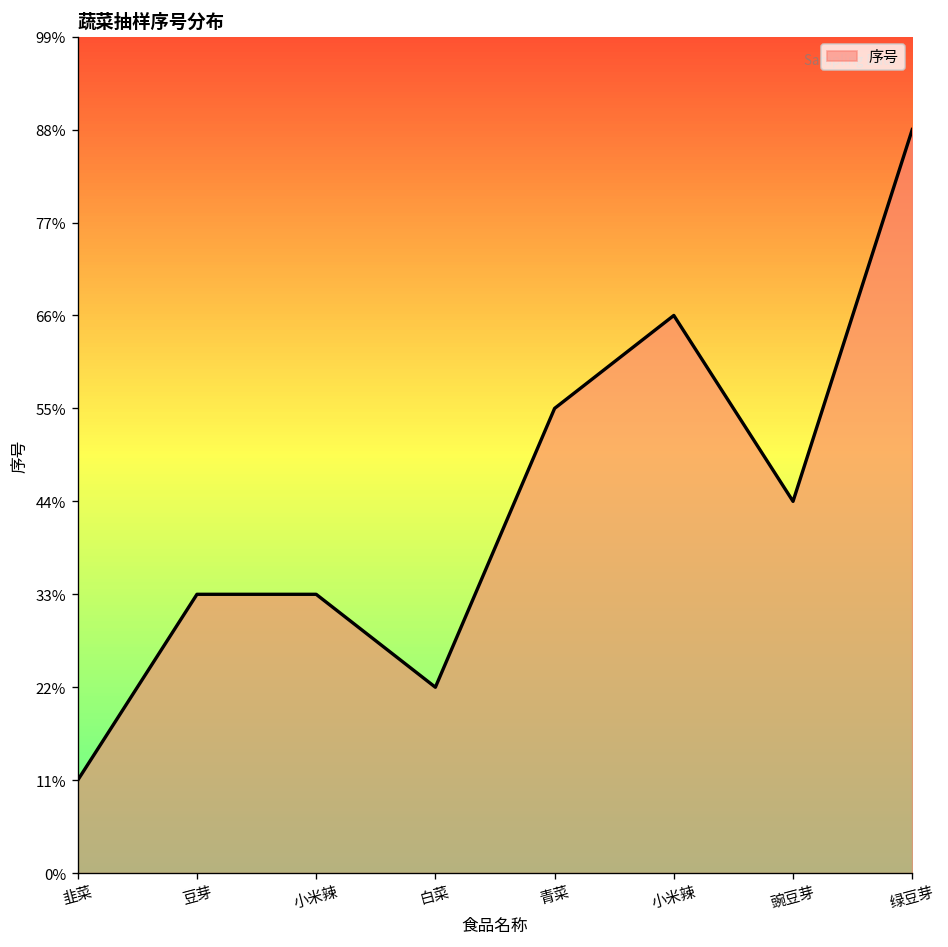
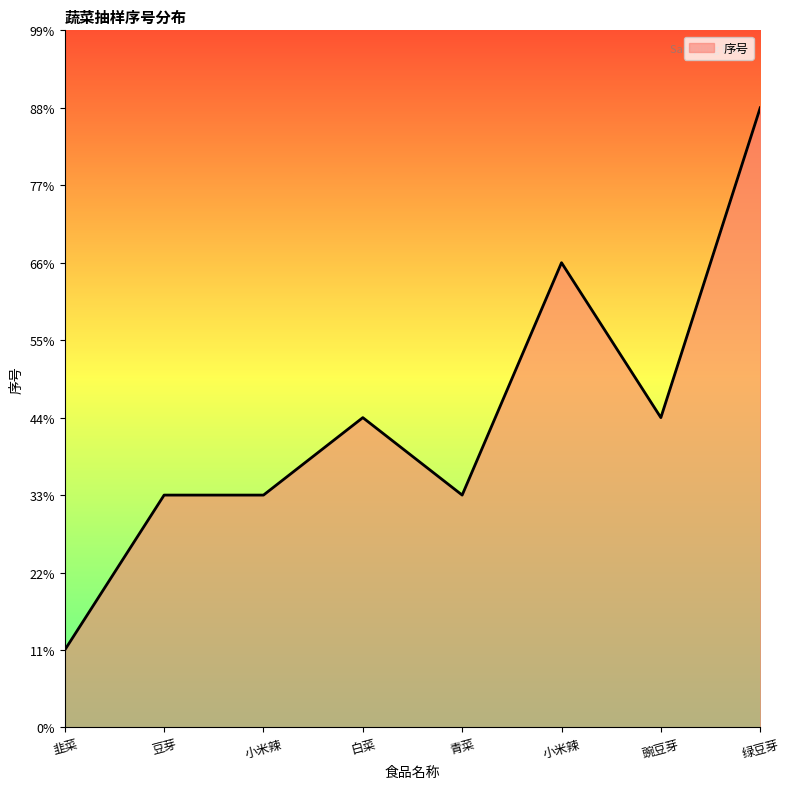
  {
    "韭菜": "11%",
    "豆芽": "33%",
-   "白菜": "22%",
-   "青菜": "55%",
+   "白菜": "44%",
+   "青菜": "33%",
    "豌豆芽": "44%",
    "绿豆芽": "88%"
  }
